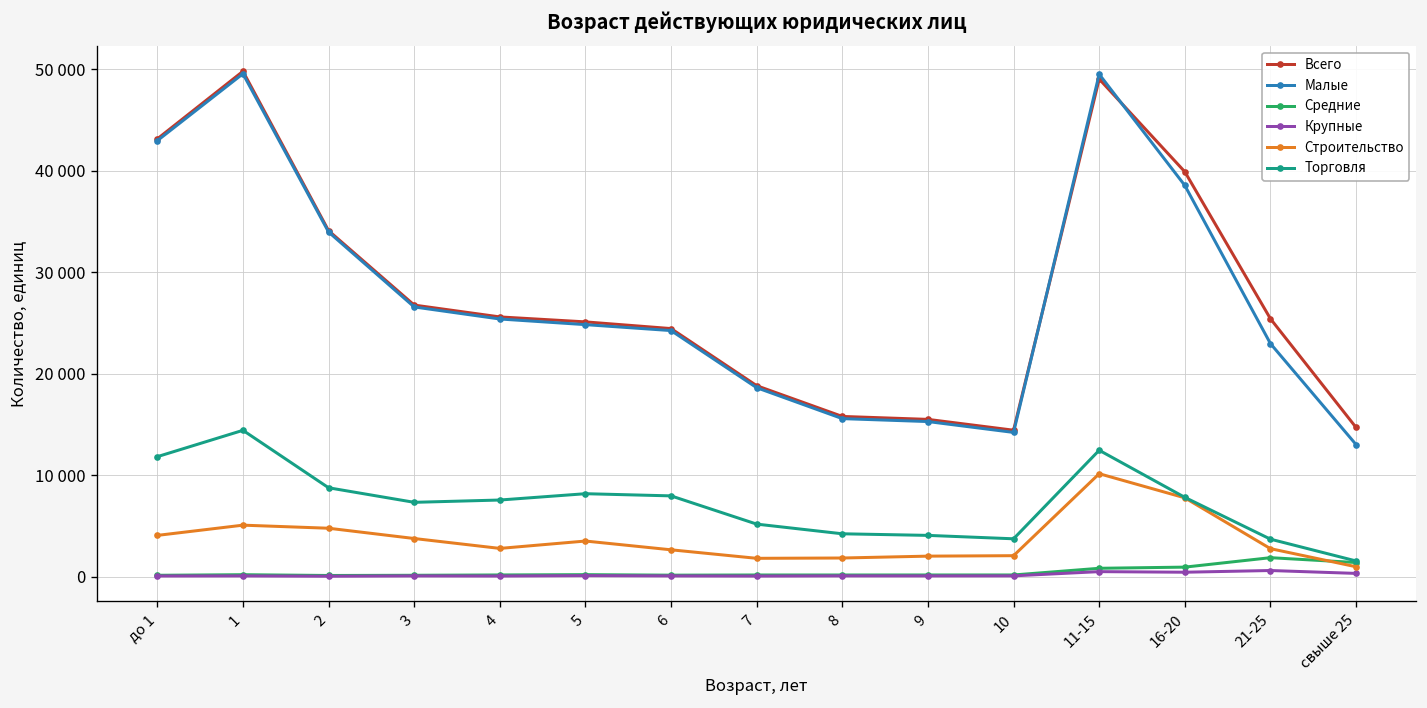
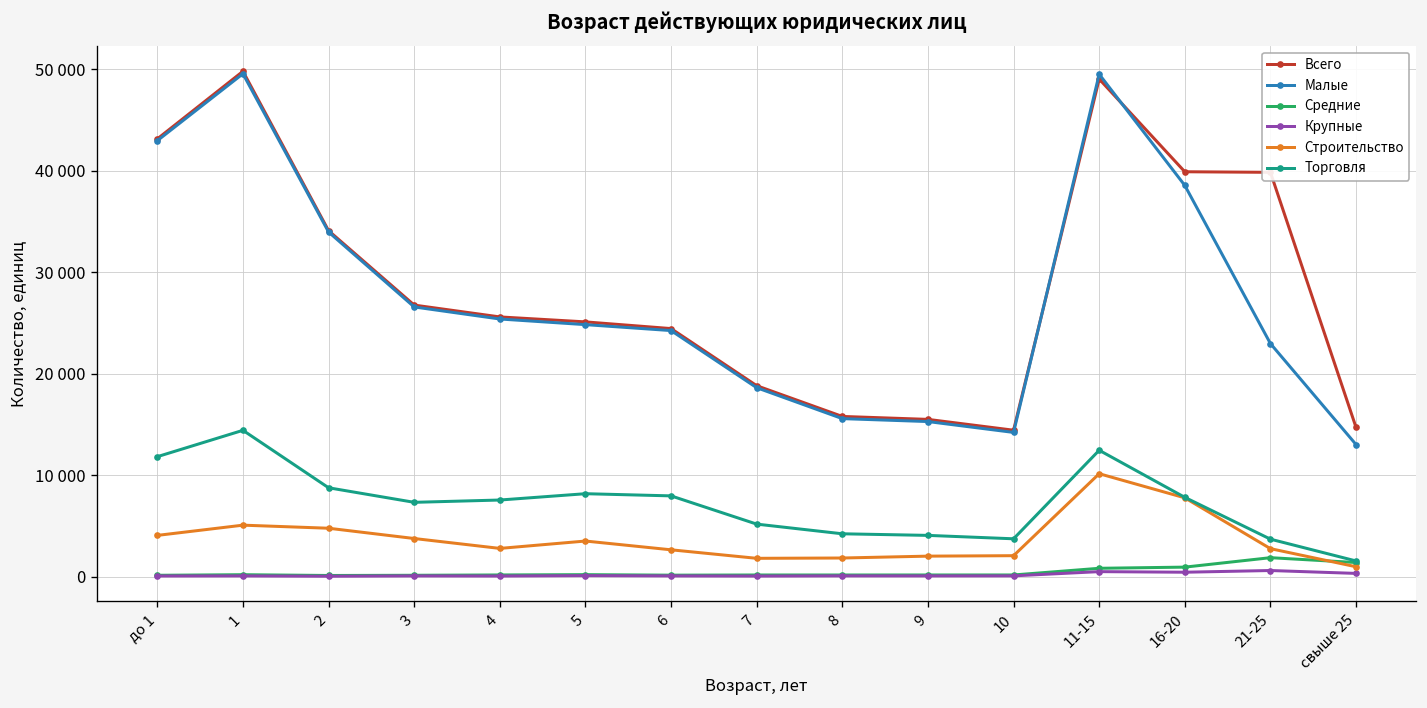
  {
    "Всего": {
      "11-15": 49000,
      "16-20": 40000,
-     "21-25": 25000,
+     "21-25": 40000,
      "свыше 25": 15000
    },
    "Малые": {
      "11-15": 50000,
      "16-20": 39000,
      "21-25": 23000,
      "свыше 25": 13000
    },
    "Крупные": {
      "11-15": 0,
      "16-20": 0,
      "21-25": 1000,
      "свыше 25": 0
    },
    "Строительство": {
      "до 1": 4000,
      "1": 5000,
      "2": 5000,
      "3": 4000,
      "4": 3000,
      "5": 3000,
      "6": 3000,
      "7": 2000,
      "8": 2000,
      "9": 2000,
      "10": 2000,
      "11-15": 10000,
      "21-25": 3000,
      "свыше 25": 1000
    }
  }
